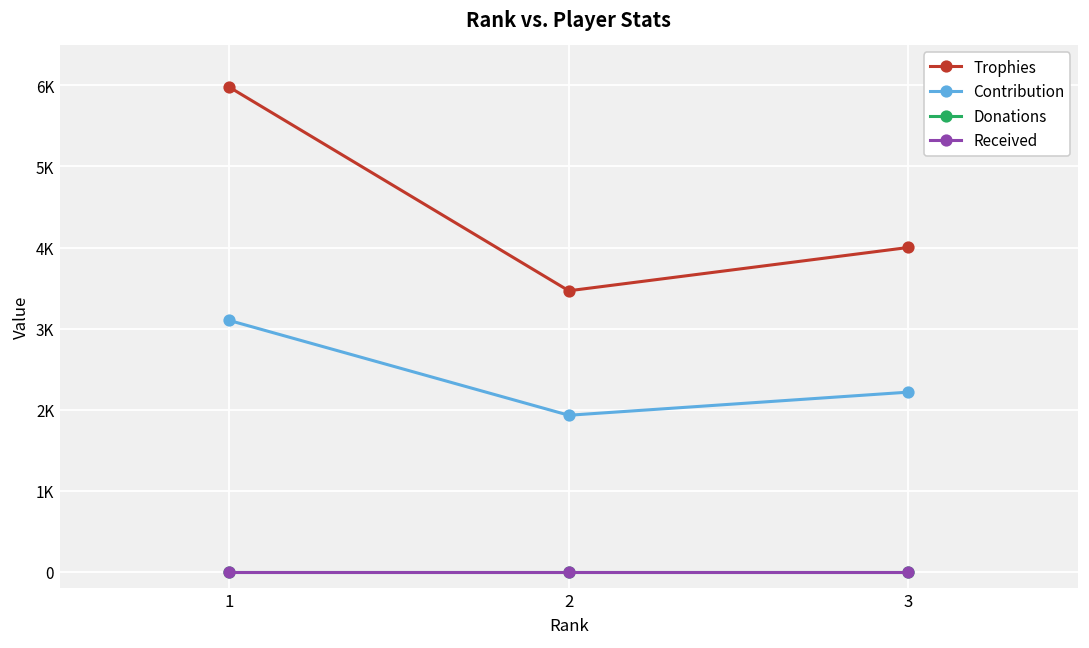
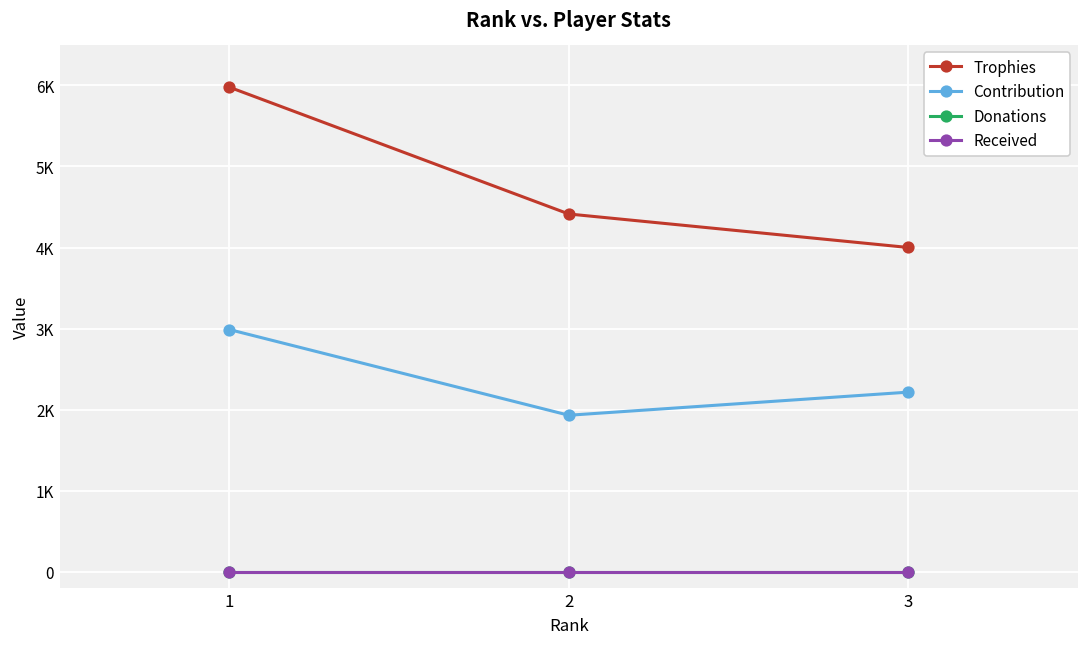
  {
    "Trophies": {
      "1": 6000,
-     "2": 3500,
+     "2": 4400,
      "3": 4000
    },
    "Contribution": {
-     "1": 3100,
+     "1": 3000,
      "2": 1900,
      "3": 2200
    },
    "Received": {
      "1": 0,
      "2": 0,
      "3": 0
    }
  }
